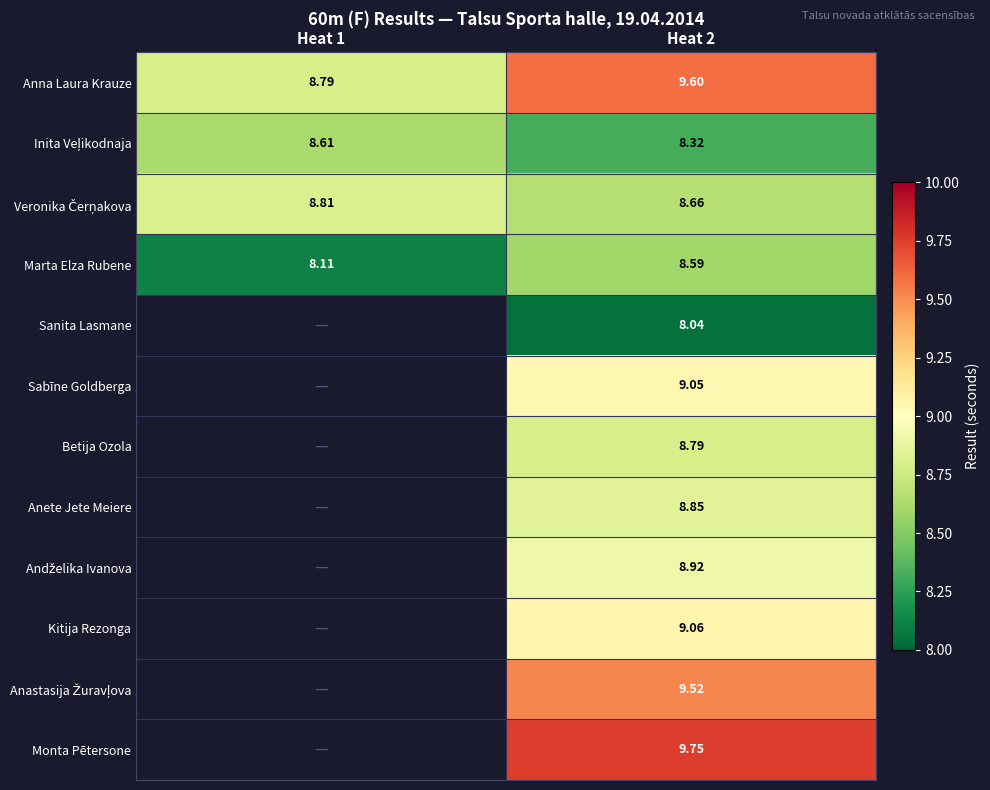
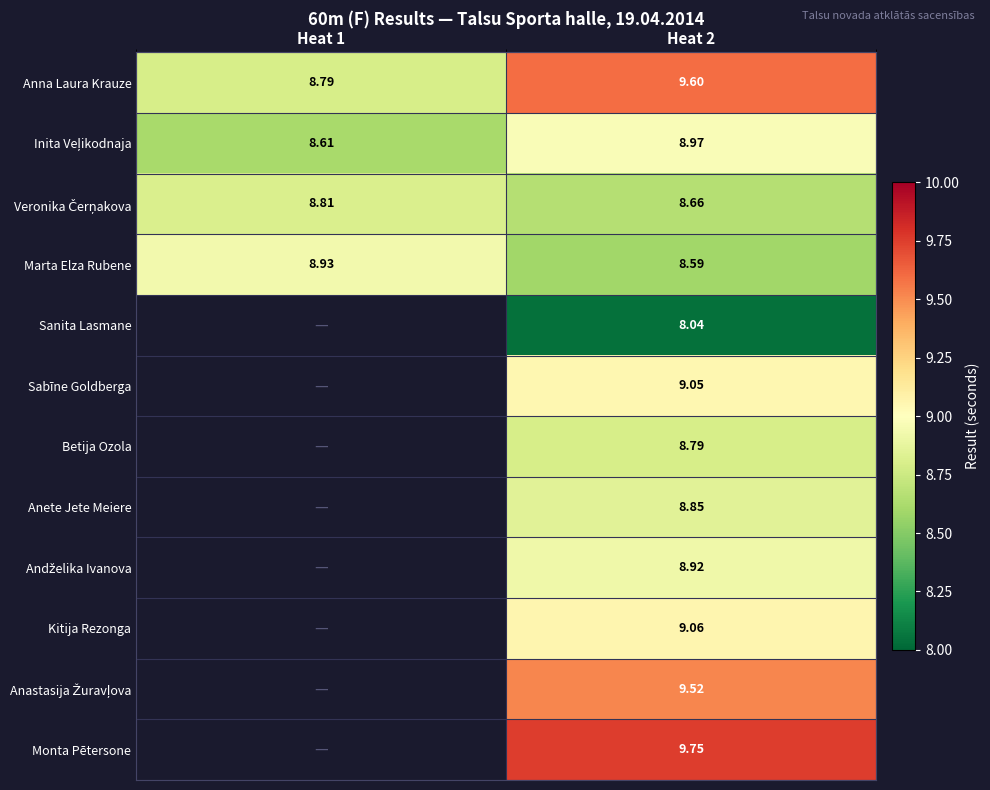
  {
    "Anna Laura Krauze": {
      "Heat 1": 8.79,
      "Heat 2": 9.60
    },
    "Inita Veļikodnaja": {
      "Heat 1": 8.61,
-     "Heat 2": 8.32
+     "Heat 2": 8.97
    },
    "Veronika Čerņakova": {
      "Heat 1": 8.81,
      "Heat 2": 8.66
    },
    "Marta Elza Rubene": {
-     "Heat 1": 8.11,
+     "Heat 1": 8.93,
      "Heat 2": 8.59
    },
    "Sanita Lasmane": {
      "Heat 2": 8.04
    },
    "Sabīne Goldberga": {
      "Heat 2": 9.05
    },
    "Betija Ozola": {
      "Heat 2": 8.79
    },
    "Anete Jete Meiere": {
      "Heat 2": 8.85
    },
    "Andželika Ivanova": {
      "Heat 2": 8.92
    },
    "Kitija Rezonga": {
      "Heat 2": 9.06
    },
    "Anastasija Žuravļova": {
      "Heat 2": 9.52
    },
    "Monta Pētersone": {
      "Heat 2": 9.75
    }
  }
